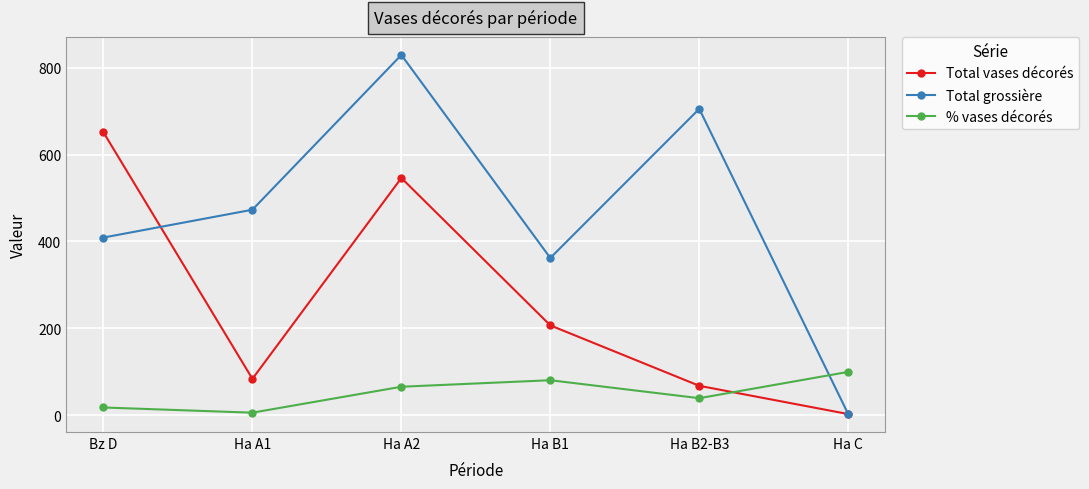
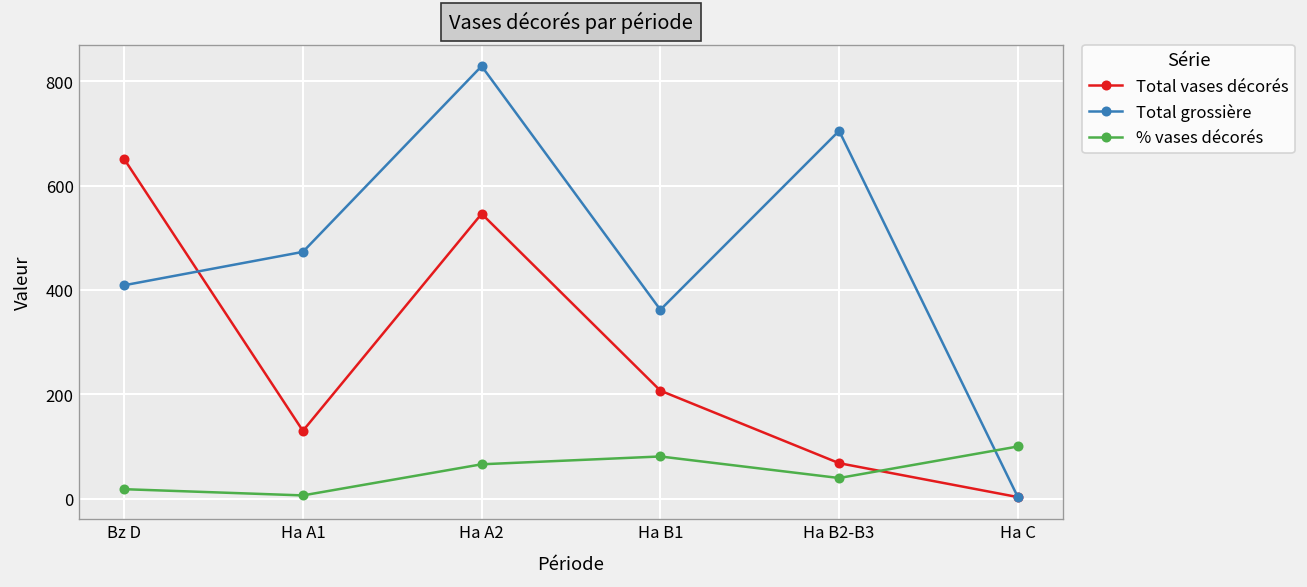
  {
    "Total vases décorés": {
      "Bz D": 650,
-     "Ha A1": 80,
+     "Ha A1": 130,
      "Ha A2": 550,
      "Ha B1": 210,
      "Ha B2-B3": 70
    },
    "Total grossière": {
      "Bz D": 410,
      "Ha A1": 470,
      "Ha A2": 830,
      "Ha B1": 360,
      "Ha B2-B3": 710
    },
    "% vases décorés": {
      "Bz D": 20,
      "Ha A1": 10,
      "Ha A2": 70,
      "Ha B1": 80,
      "Ha B2-B3": 40,
      "Ha C": 100
    }
  }
